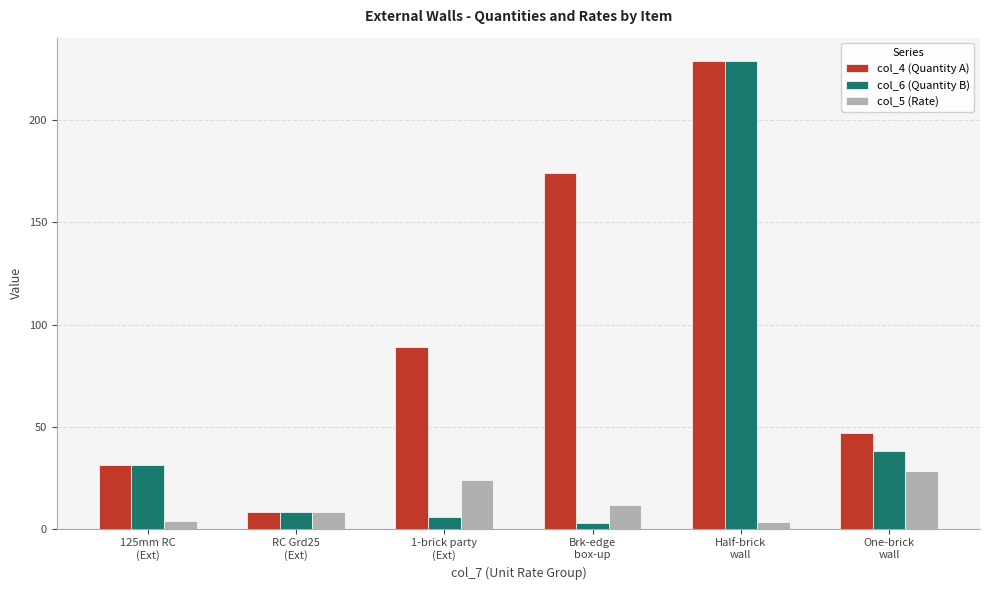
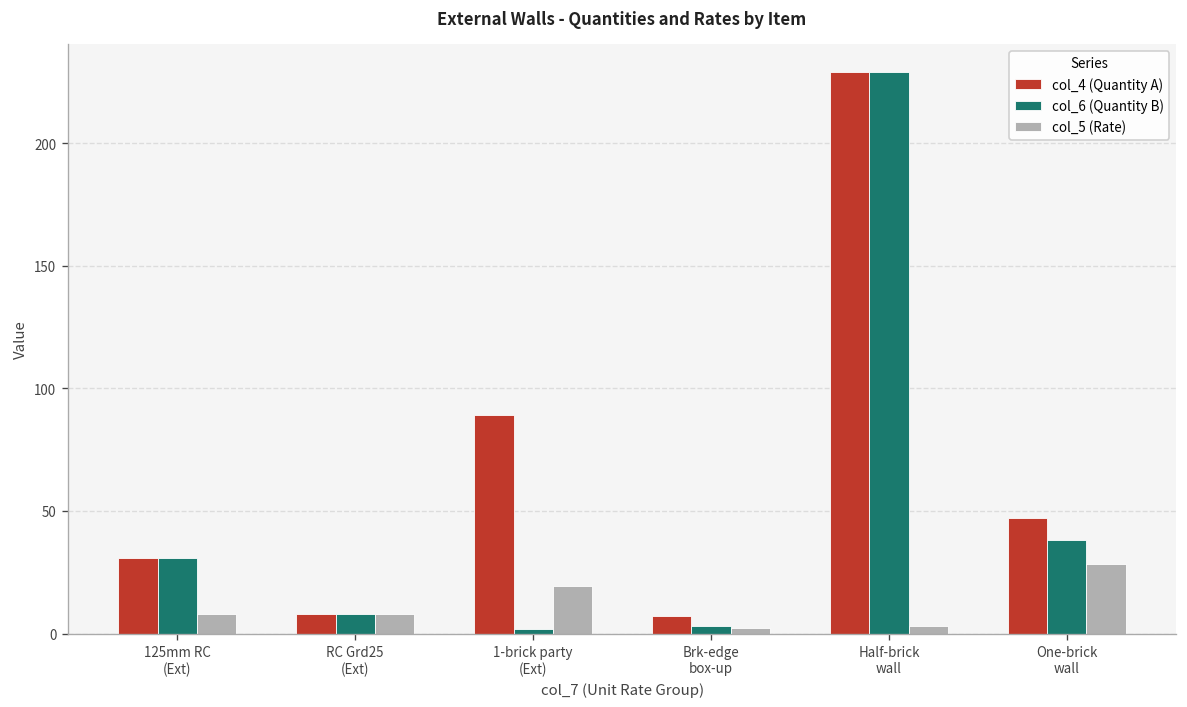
  {
    "col_4 (Quantity A)": {
      "125mm RC (Ext)": 31,
      "RC Grd25 (Ext)": 8,
      "1-brick party (Ext)": 89,
-     "Brk-edge box-up": 174,
+     "Brk-edge box-up": 7,
      "Half-brick wall": 229,
      "One-brick wall": 47
    },
    "col_6 (Quantity B)": {
      "125mm RC (Ext)": 31,
      "RC Grd25 (Ext)": 8,
-     "1-brick party (Ext)": 6,
+     "1-brick party (Ext)": 2,
      "Brk-edge box-up": 3,
      "Half-brick wall": 229,
      "One-brick wall": 38
    },
    "col_5 (Rate)": {
-     "125mm RC (Ext)": 4,
+     "125mm RC (Ext)": 8,
      "RC Grd25 (Ext)": 8,
-     "1-brick party (Ext)": 24,
-     "Brk-edge box-up": 12,
+     "1-brick party (Ext)": 20,
+     "Brk-edge box-up": 2,
      "Half-brick wall": 3,
      "One-brick wall": 28
    }
  }
